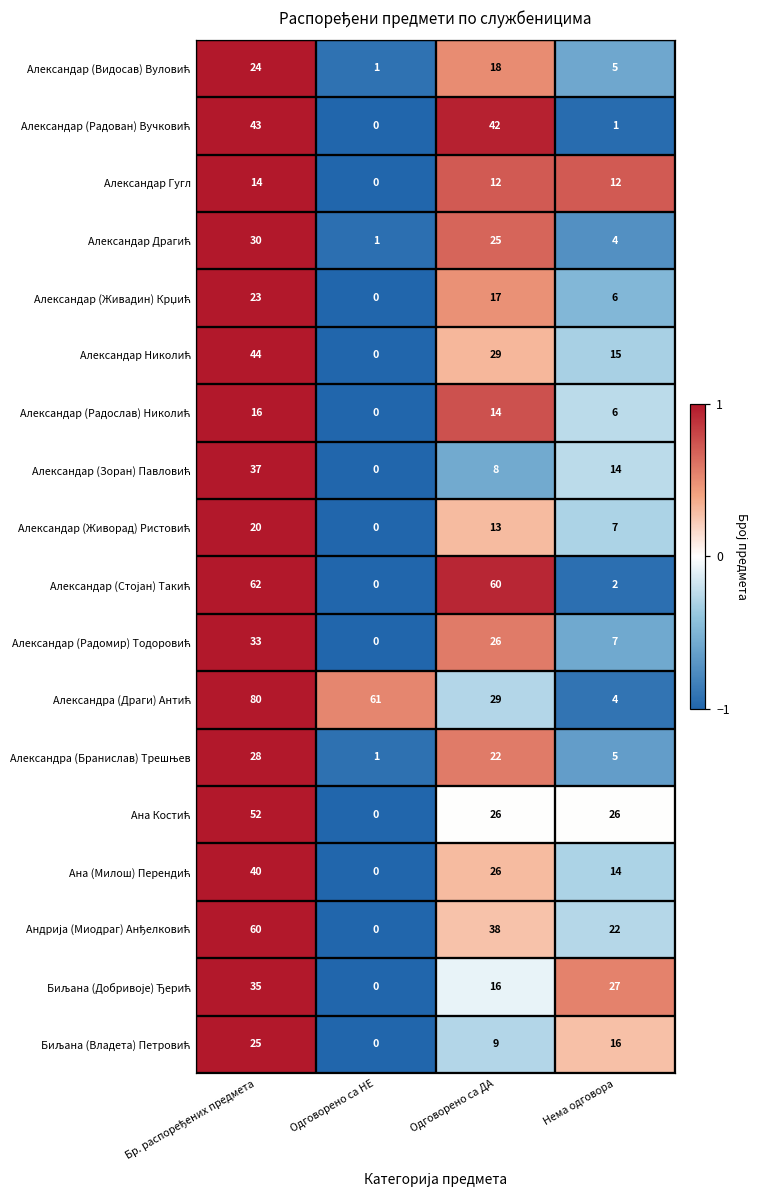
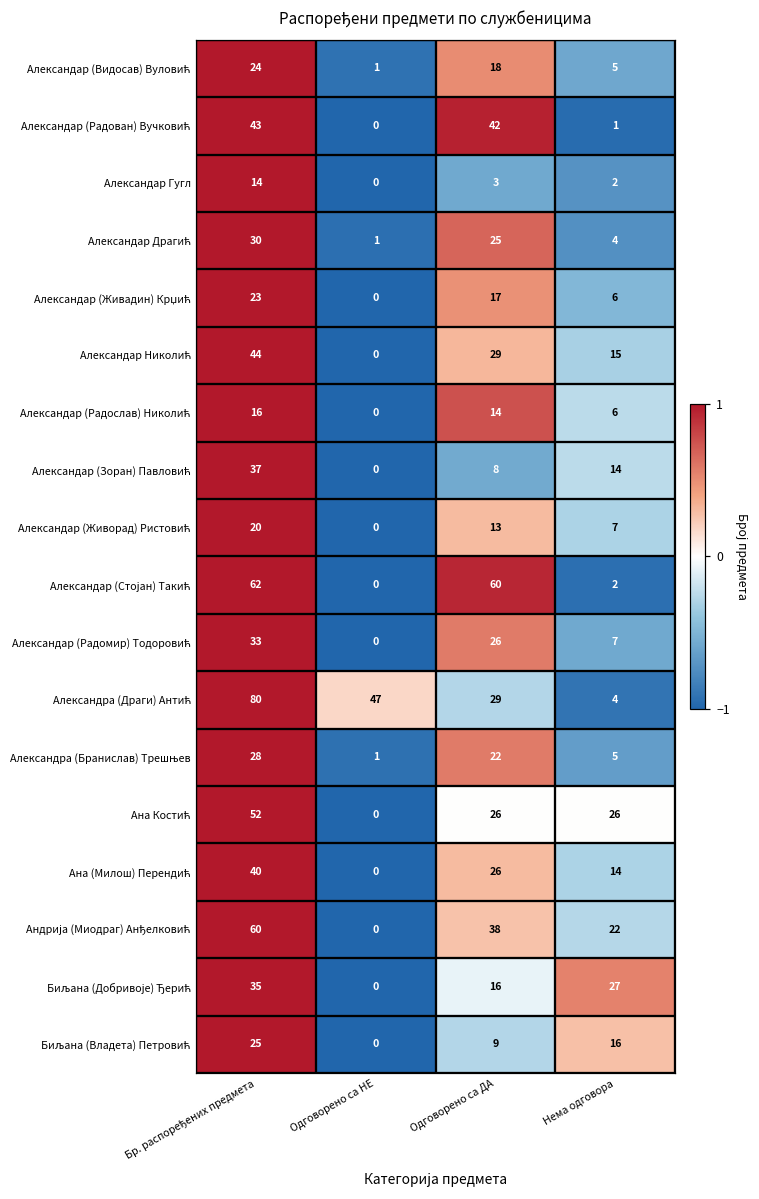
  {
    "Александар (Видосав) Вуловић": {
      "Бр. распоређених предмета": 24,
      "Одговорено са НЕ": 1,
      "Одговорено са ДА": 18,
      "Нема одговора": 5
    },
    "Александар (Радован) Вучковић": {
      "Бр. распоређених предмета": 43,
      "Одговорено са НЕ": 0,
      "Одговорено са ДА": 42,
      "Нема одговора": 1
    },
    "Александар Гугл": {
      "Бр. распоређених предмета": 14,
      "Одговорено са НЕ": 0,
-     "Одговорено са ДА": 12,
-     "Нема одговора": 12
+     "Одговорено са ДА": 3,
+     "Нема одговора": 2
    },
    "Александар Драгић": {
      "Бр. распоређених предмета": 30,
      "Одговорено са НЕ": 1,
      "Одговорено са ДА": 25,
      "Нема одговора": 4
    },
    "Александар (Живадин) Крџић": {
      "Бр. распоређених предмета": 23,
      "Одговорено са НЕ": 0,
      "Одговорено са ДА": 17,
      "Нема одговора": 6
    },
    "Александар Николић": {
      "Бр. распоређених предмета": 44,
      "Одговорено са НЕ": 0,
      "Одговорено са ДА": 29,
      "Нема одговора": 15
    },
    "Александар (Радослав) Николић": {
      "Бр. распоређених предмета": 16,
      "Одговорено са НЕ": 0,
      "Одговорено са ДА": 14,
      "Нема одговора": 6
    },
    "Александар (Зоран) Павловић": {
      "Бр. распоређених предмета": 37,
      "Одговорено са НЕ": 0,
      "Одговорено са ДА": 8,
      "Нема одговора": 14
    },
    "Александар (Живорад) Ристовић": {
      "Бр. распоређених предмета": 20,
      "Одговорено са НЕ": 0,
      "Одговорено са ДА": 13,
      "Нема одговора": 7
    },
    "Александар (Стојан) Такић": {
      "Бр. распоређених предмета": 62,
      "Одговорено са НЕ": 0,
      "Одговорено са ДА": 60,
      "Нема одговора": 2
    },
    "Александар (Радомир) Тодоровић": {
      "Бр. распоређених предмета": 33,
      "Одговорено са НЕ": 0,
      "Одговорено са ДА": 26,
      "Нема одговора": 7
    },
    "Александра (Драги) Антић": {
      "Бр. распоређених предмета": 80,
-     "Одговорено са НЕ": 61,
+     "Одговорено са НЕ": 47,
      "Одговорено са ДА": 29,
      "Нема одговора": 4
    },
    "Александра (Бранислав) Трешњев": {
      "Бр. распоређених предмета": 28,
      "Одговорено са НЕ": 1,
      "Одговорено са ДА": 22,
      "Нема одговора": 5
    },
    "Ана Костић": {
      "Бр. распоређених предмета": 52,
      "Одговорено са НЕ": 0,
      "Одговорено са ДА": 26,
      "Нема одговора": 26
    },
    "Ана (Милош) Перендић": {
      "Бр. распоређених предмета": 40,
      "Одговорено са НЕ": 0,
      "Одговорено са ДА": 26,
      "Нема одговора": 14
    },
    "Андрија (Миодраг) Анђелковић": {
      "Бр. распоређених предмета": 60,
      "Одговорено са НЕ": 0,
      "Одговорено са ДА": 38,
      "Нема одговора": 22
    },
    "Биљана (Добривоје) Ђерић": {
      "Бр. распоређених предмета": 35,
      "Одговорено са НЕ": 0,
      "Одговорено са ДА": 16,
      "Нема одговора": 27
    },
    "Биљана (Владета) Петровић": {
      "Бр. распоређених предмета": 25,
      "Одговорено са НЕ": 0,
      "Одговорено са ДА": 9,
      "Нема одговора": 16
    }
  }
